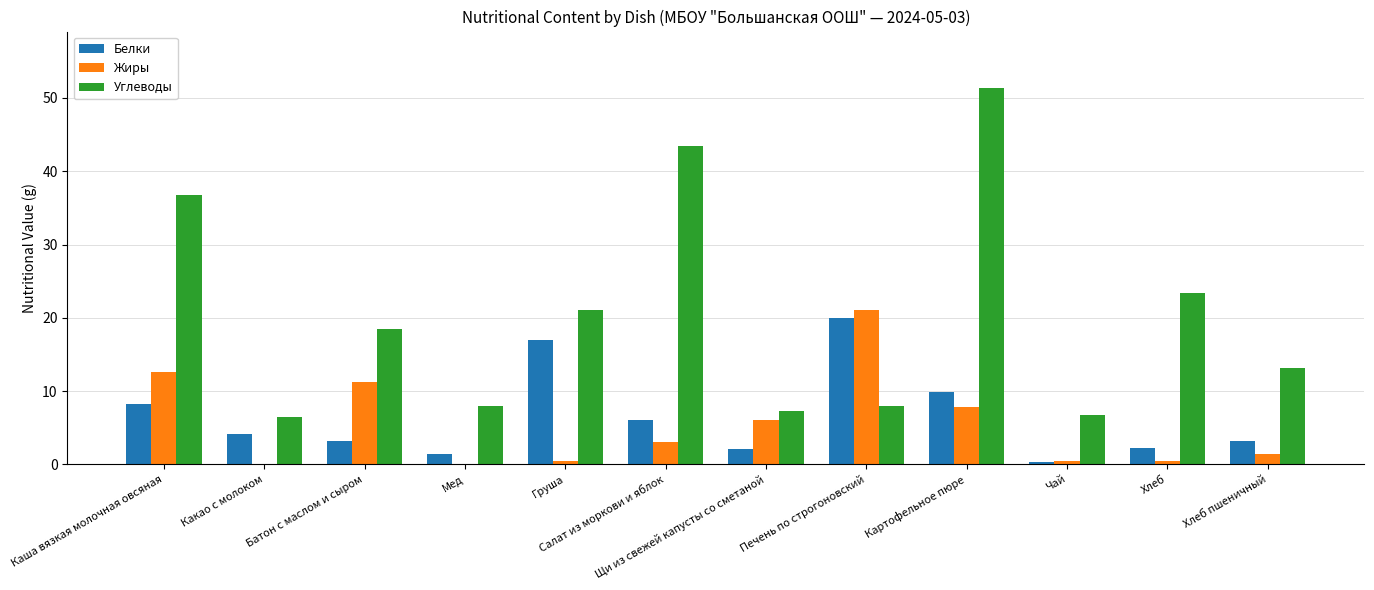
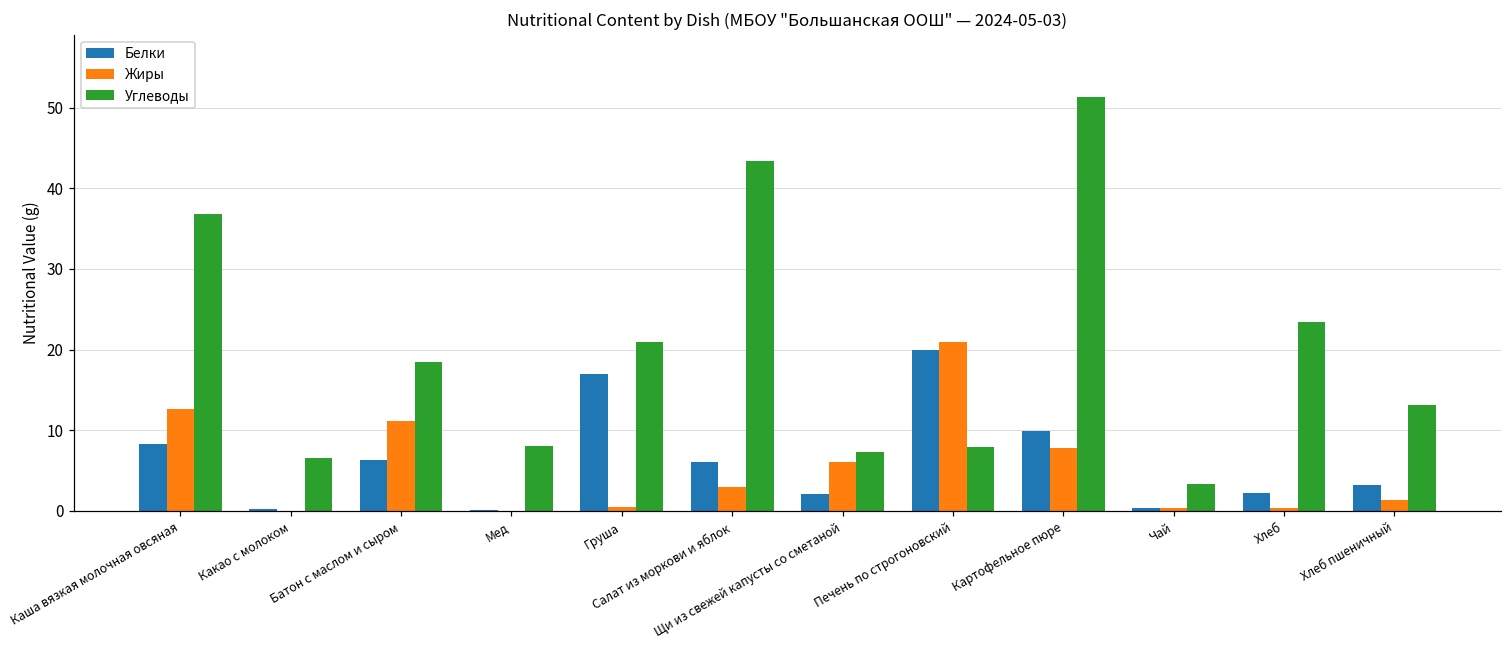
  {
    "Белки": {
      "Каша вязкая молочная овсяная": 8,
-     "Какао с молоком": 4,
-     "Батон с маслом и сыром": 3,
-     "Мед": 1,
+     "Какао с молоком": 0,
+     "Батон с маслом и сыром": 6,
+     "Мед": 0,
      "Груша": 17,
      "Салат из моркови и яблок": 6,
      "Щи из свежей капусты со сметаной": 2,
      "Печень по строгоновский": 20,
      "Картофельное пюре": 10,
      "Хлеб": 2,
      "Хлеб пшеничный": 3
    },
    "Жиры": {
      "Каша вязкая молочная овсяная": 13,
      "Какао с молоком": 0,
      "Батон с маслом и сыром": 11,
      "Мед": 0,
      "Груша": 1,
      "Салат из моркови и яблок": 3,
      "Щи из свежей капусты со сметаной": 6,
      "Печень по строгоновский": 21,
      "Картофельное пюре": 8,
      "Чай": 0,
      "Хлеб": 0,
      "Хлеб пшеничный": 1
    },
    "Углеводы": {
      "Каша вязкая молочная овсяная": 37,
      "Какао с молоком": 7,
      "Батон с маслом и сыром": 19,
      "Мед": 8,
      "Груша": 21,
      "Салат из моркови и яблок": 43,
      "Щи из свежей капусты со сметаной": 7,
      "Печень по строгоновский": 8,
      "Картофельное пюре": 51,
-     "Чай": 7,
+     "Чай": 3,
      "Хлеб": 23,
      "Хлеб пшеничный": 13
    }
  }
